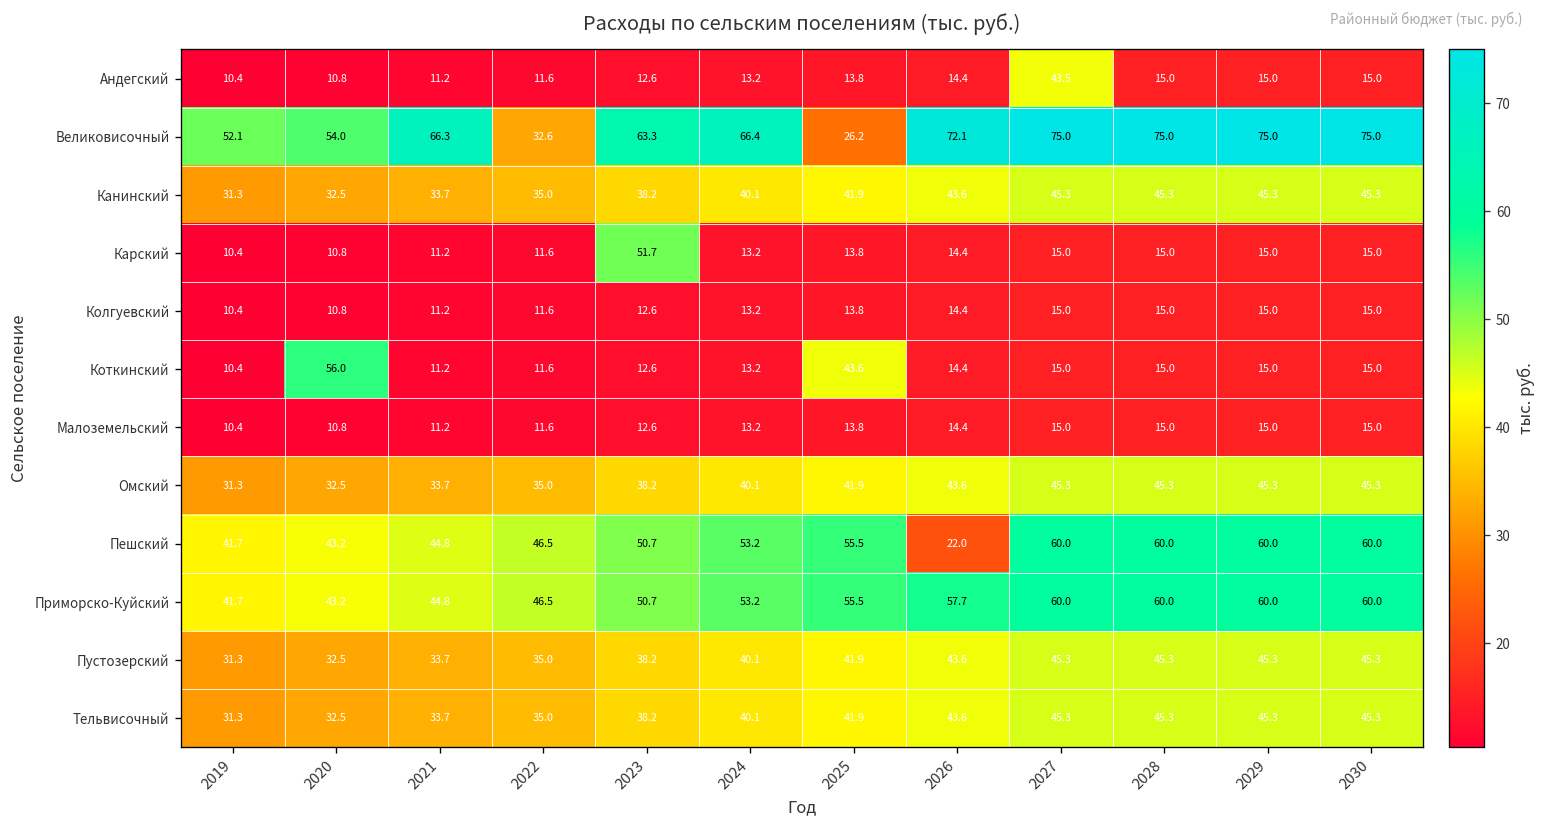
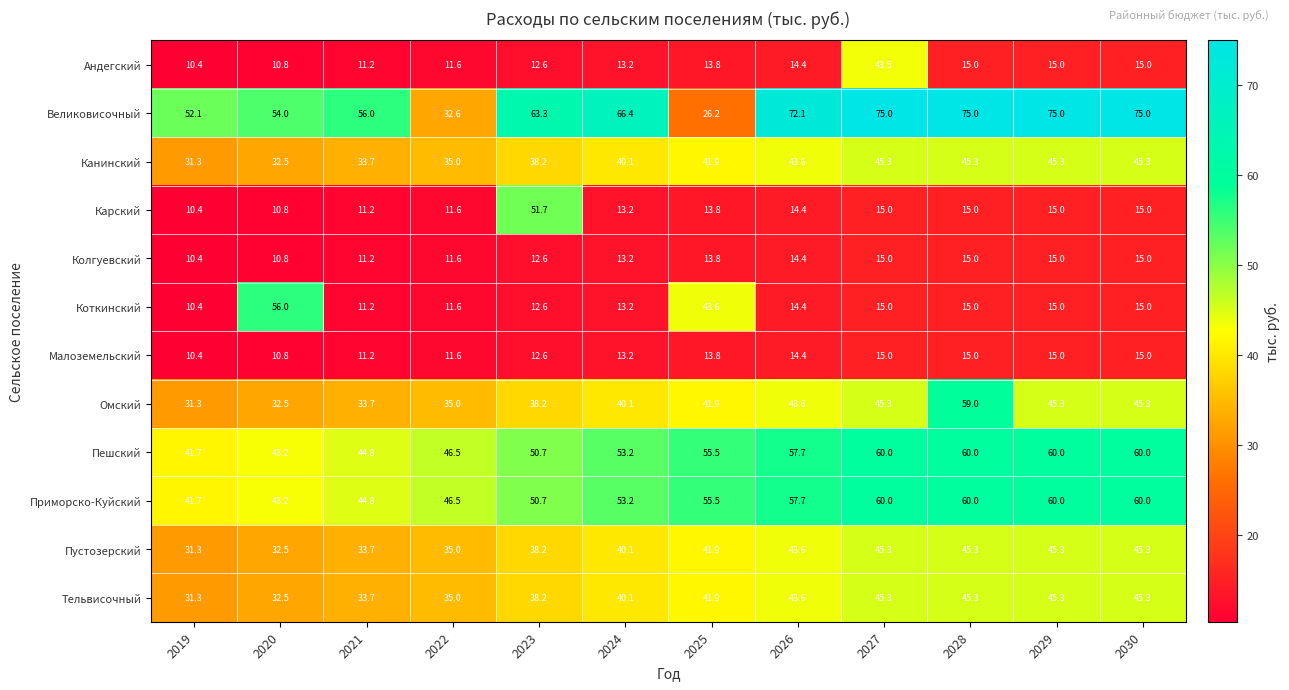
  {
    "Андегский": {
      "2019": 10.4,
      "2020": 10.8,
      "2021": 11.2,
      "2022": 11.6,
      "2023": 12.6,
      "2024": 13.2,
      "2025": 13.8,
      "2026": 14.4,
      "2027": 43.5,
      "2028": 15.0,
      "2029": 15.0,
      "2030": 15.0
    },
    "Великовисочный": {
      "2019": 52.1,
      "2020": 54.0,
-     "2021": 66.3,
+     "2021": 56.0,
      "2022": 32.6,
      "2023": 63.3,
      "2024": 66.4,
      "2025": 26.2,
      "2026": 72.1,
      "2027": 75.0,
      "2028": 75.0,
      "2029": 75.0,
      "2030": 75.0
    },
    "Канинский": {
      "2019": 31.3,
      "2020": 32.5,
      "2021": 33.7,
      "2022": 35.0,
      "2023": 38.2,
      "2024": 40.1,
      "2025": 41.9,
      "2026": 43.6,
      "2027": 45.3,
      "2028": 45.3,
      "2029": 45.3,
      "2030": 45.3
    },
    "Карский": {
      "2019": 10.4,
      "2020": 10.8,
      "2021": 11.2,
      "2022": 11.6,
      "2023": 51.7,
      "2024": 13.2,
      "2025": 13.8,
      "2026": 14.4,
      "2027": 15.0,
      "2028": 15.0,
      "2029": 15.0,
      "2030": 15.0
    },
    "Колгуевский": {
      "2019": 10.4,
      "2020": 10.8,
      "2021": 11.2,
      "2022": 11.6,
      "2023": 12.6,
      "2024": 13.2,
      "2025": 13.8,
      "2026": 14.4,
      "2027": 15.0,
      "2028": 15.0,
      "2029": 15.0,
      "2030": 15.0
    },
    "Коткинский": {
      "2019": 10.4,
      "2020": 56.0,
      "2021": 11.2,
      "2022": 11.6,
      "2023": 12.6,
      "2024": 13.2,
      "2025": 43.6,
      "2026": 14.4,
      "2027": 15.0,
      "2028": 15.0,
      "2029": 15.0,
      "2030": 15.0
    },
    "Малоземельский": {
      "2019": 10.4,
      "2020": 10.8,
      "2021": 11.2,
      "2022": 11.6,
      "2023": 12.6,
      "2024": 13.2,
      "2025": 13.8,
      "2026": 14.4,
      "2027": 15.0,
      "2028": 15.0,
      "2029": 15.0,
      "2030": 15.0
    },
    "Омский": {
      "2019": 31.3,
      "2020": 32.5,
      "2021": 33.7,
      "2022": 35.0,
      "2023": 38.2,
      "2024": 40.1,
      "2025": 41.9,
      "2026": 43.6,
      "2027": 45.3,
-     "2028": 45.3,
+     "2028": 59.0,
      "2029": 45.3,
      "2030": 45.3
    },
    "Пешский": {
      "2019": 41.7,
      "2020": 43.2,
      "2021": 44.8,
      "2022": 46.5,
      "2023": 50.7,
      "2024": 53.2,
      "2025": 55.5,
-     "2026": 22.0,
+     "2026": 57.7,
      "2027": 60.0,
      "2028": 60.0,
      "2029": 60.0,
      "2030": 60.0
    },
    "Приморско-Куйский": {
      "2019": 41.7,
      "2020": 43.2,
      "2021": 44.8,
      "2022": 46.5,
      "2023": 50.7,
      "2024": 53.2,
      "2025": 55.5,
      "2026": 57.7,
      "2027": 60.0,
      "2028": 60.0,
      "2029": 60.0,
      "2030": 60.0
    },
    "Пустозерский": {
      "2019": 31.3,
      "2020": 32.5,
      "2021": 33.7,
      "2022": 35.0,
      "2023": 38.2,
      "2024": 40.1,
      "2025": 41.9,
      "2026": 43.6,
      "2027": 45.3,
      "2028": 45.3,
      "2029": 45.3,
      "2030": 45.3
    },
    "Тельвисочный": {
      "2019": 31.3,
      "2020": 32.5,
      "2021": 33.7,
      "2022": 35.0,
      "2023": 38.2,
      "2024": 40.1,
      "2025": 41.9,
      "2026": 43.6,
      "2027": 45.3,
      "2028": 45.3,
      "2029": 45.3,
      "2030": 45.3
    }
  }
